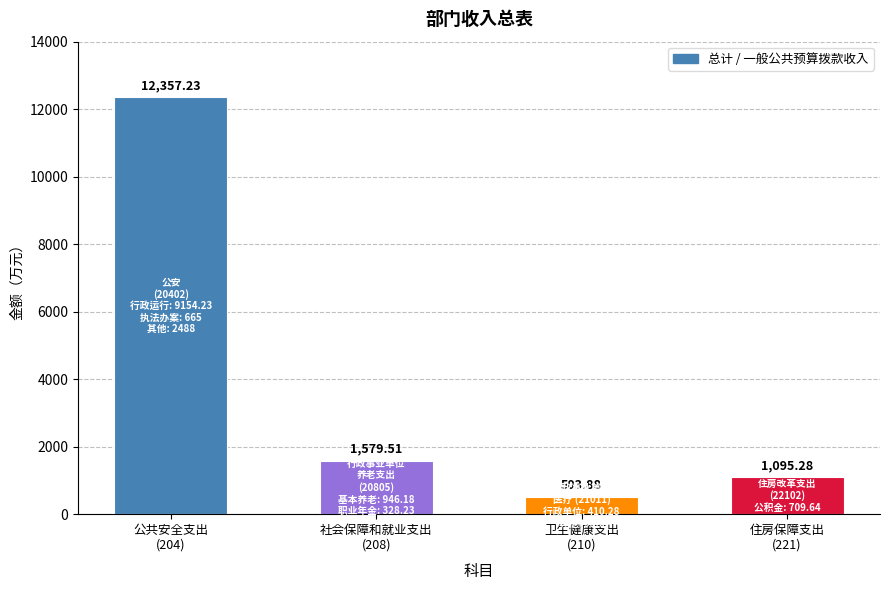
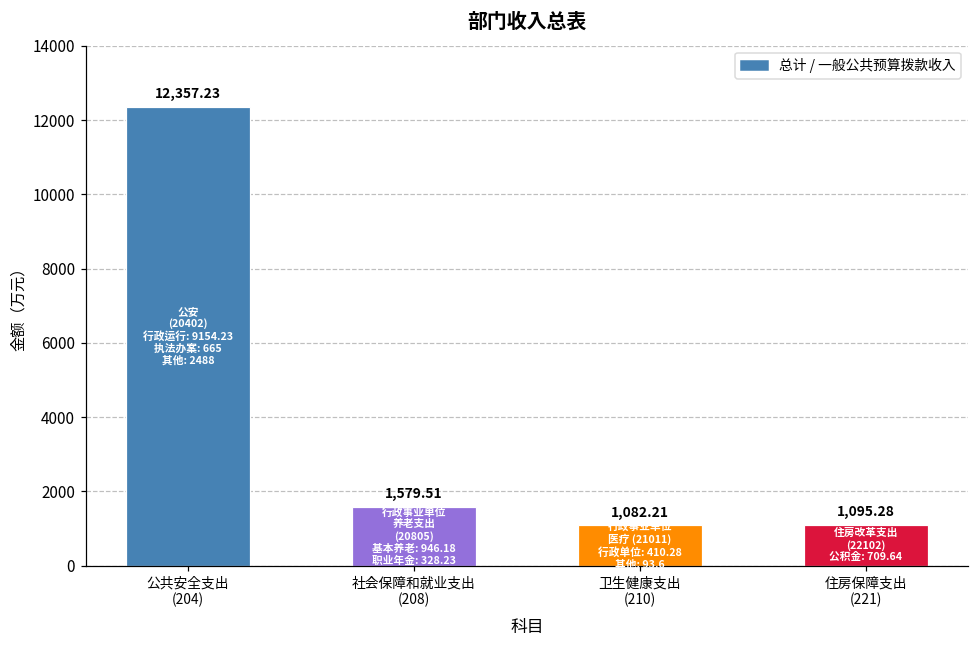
  {
    "公共安全支出 (204)": "12,357.23",
    "社会保障和就业支出 (208)": "1,579.51",
-   "卫生健康支出 (210)": "503.88",
+   "卫生健康支出 (210)": "1,082.21",
    "住房保障支出 (221)": "1,095.28"
  }
